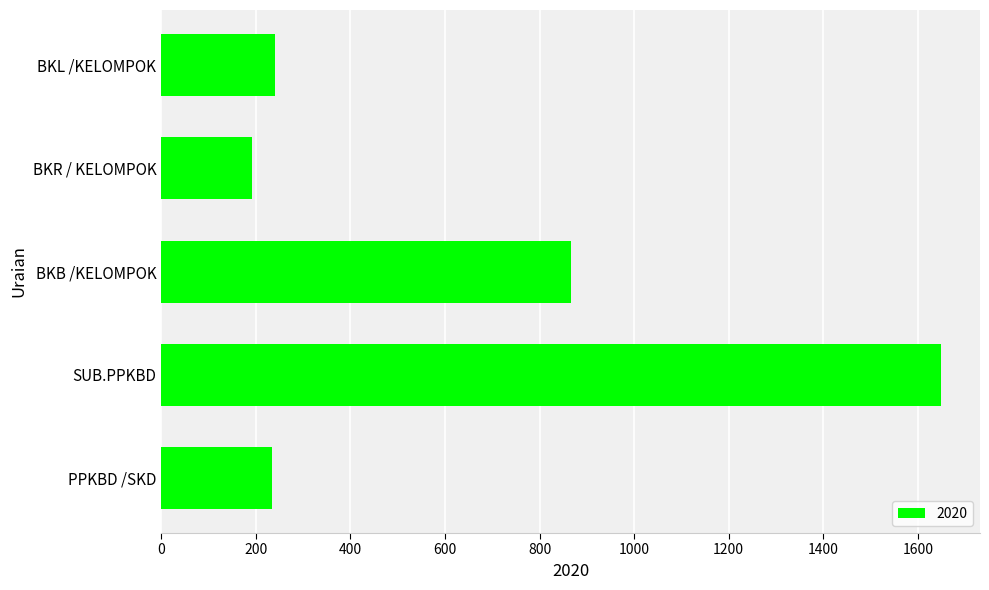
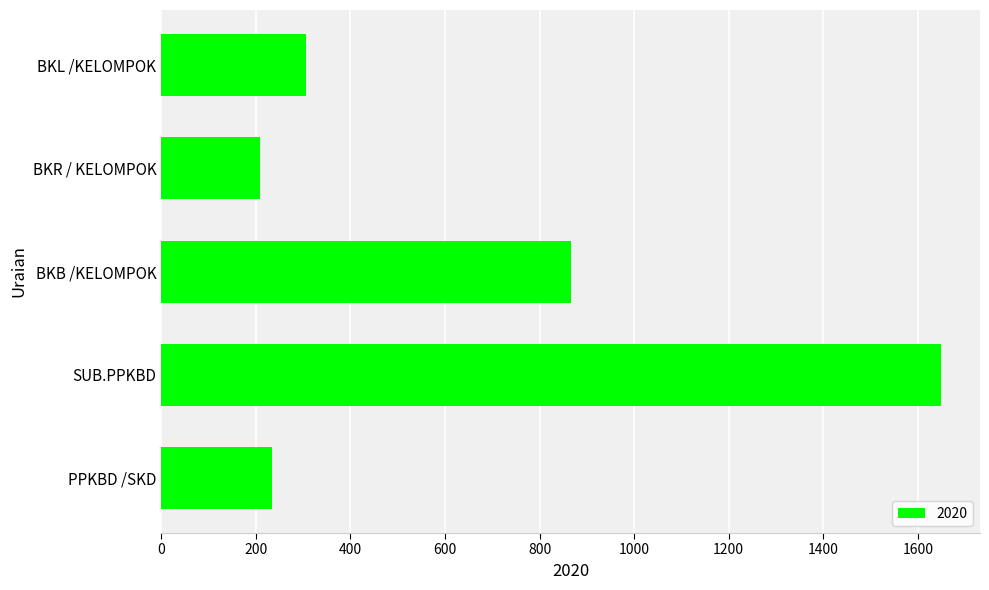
  {
-   "BKL /KELOMPOK": 240,
-   "BKR / KELOMPOK": 190,
+   "BKL /KELOMPOK": 310,
+   "BKR / KELOMPOK": 210,
    "BKB /KELOMPOK": 870,
    "SUB.PPKBD": 1650,
    "PPKBD /SKD": 240
  }
